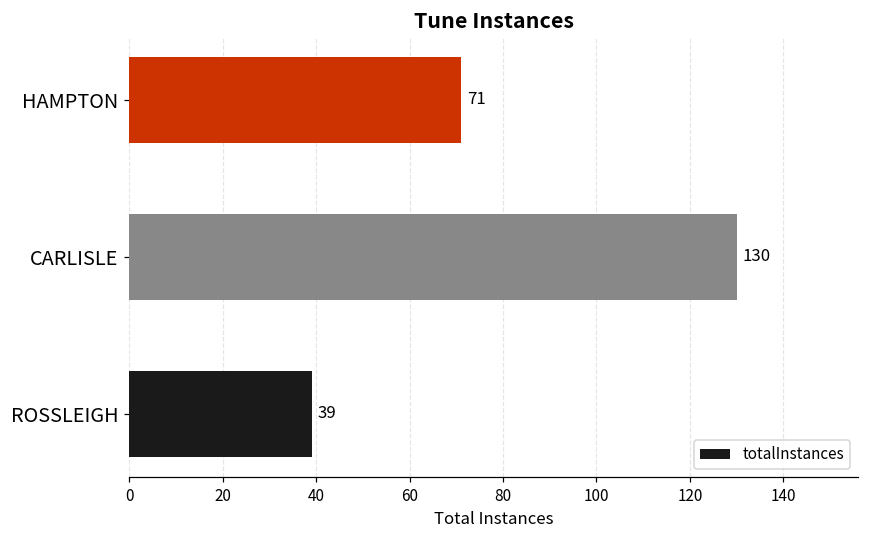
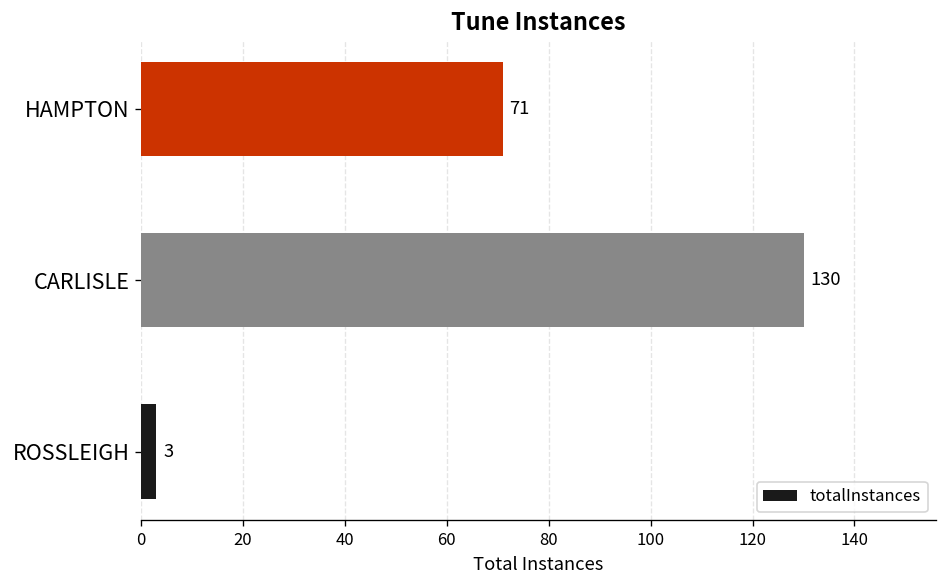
  {
    "HAMPTON": 71,
    "CARLISLE": 130,
-   "ROSSLEIGH": 39
+   "ROSSLEIGH": 3
  }
